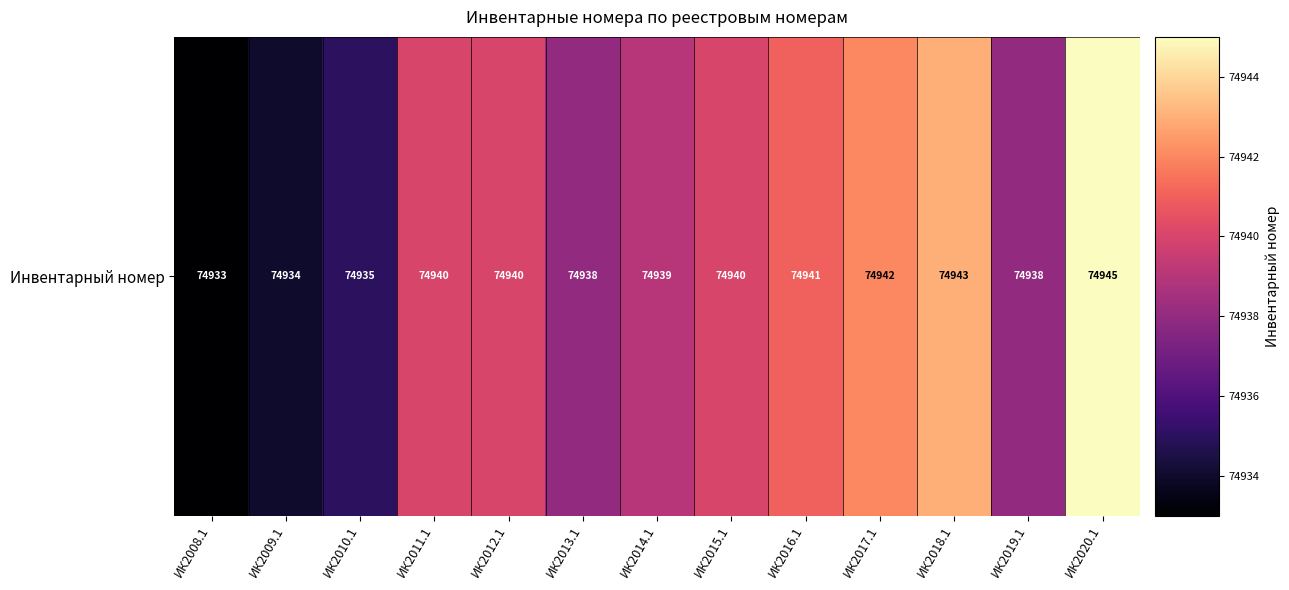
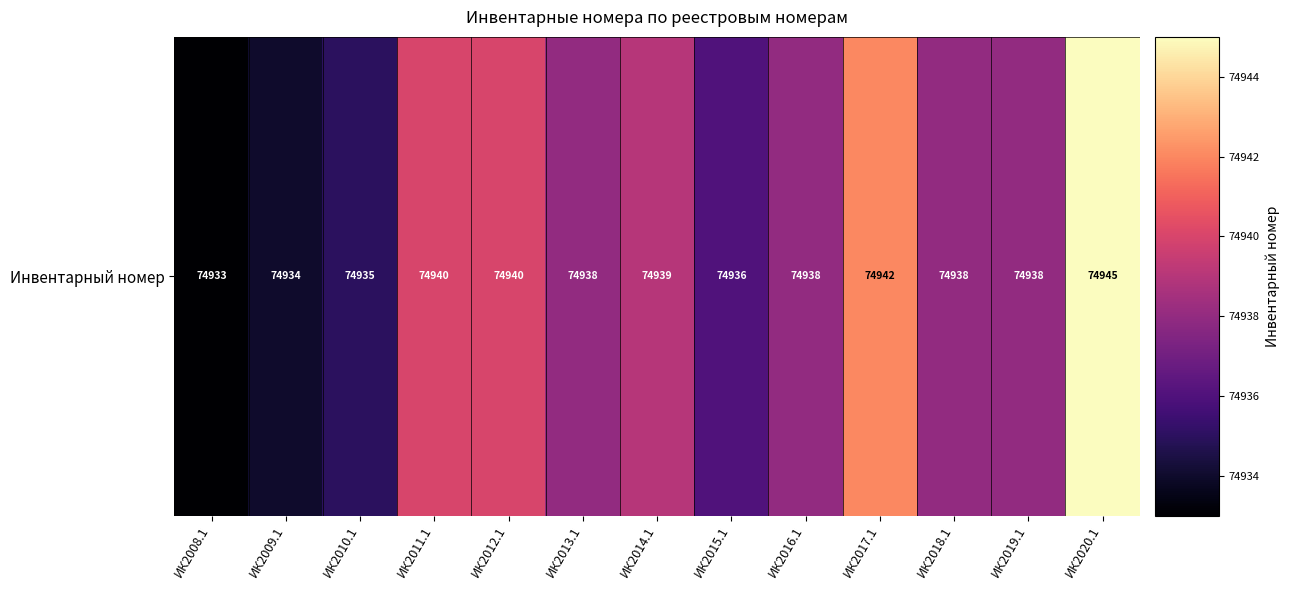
  {
    "Инвентарный номер": {
      "ИК2008.1": 74933,
      "ИК2009.1": 74934,
      "ИК2010.1": 74935,
      "ИК2011.1": 74940,
      "ИК2012.1": 74940,
      "ИК2013.1": 74938,
      "ИК2014.1": 74939,
-     "ИК2015.1": 74940,
-     "ИК2016.1": 74941,
+     "ИК2015.1": 74936,
+     "ИК2016.1": 74938,
      "ИК2017.1": 74942,
-     "ИК2018.1": 74943,
+     "ИК2018.1": 74938,
      "ИК2019.1": 74938,
      "ИК2020.1": 74945
    }
  }
